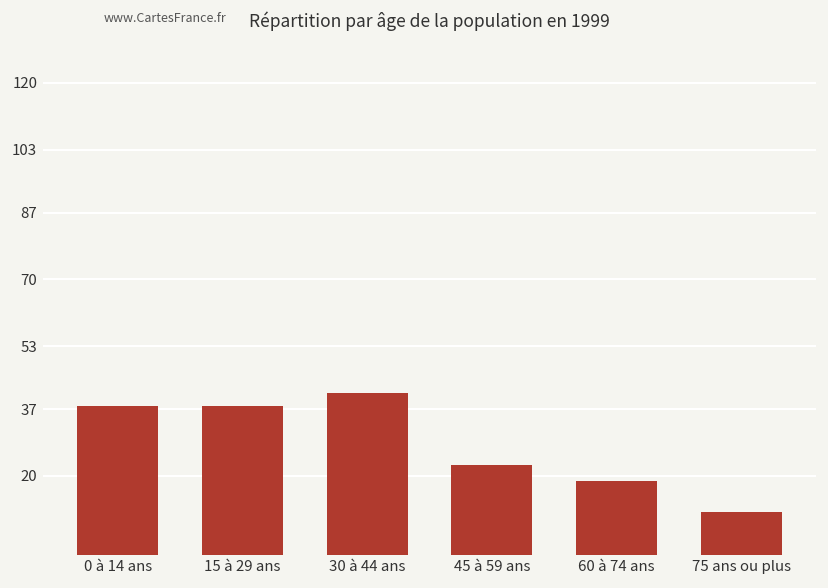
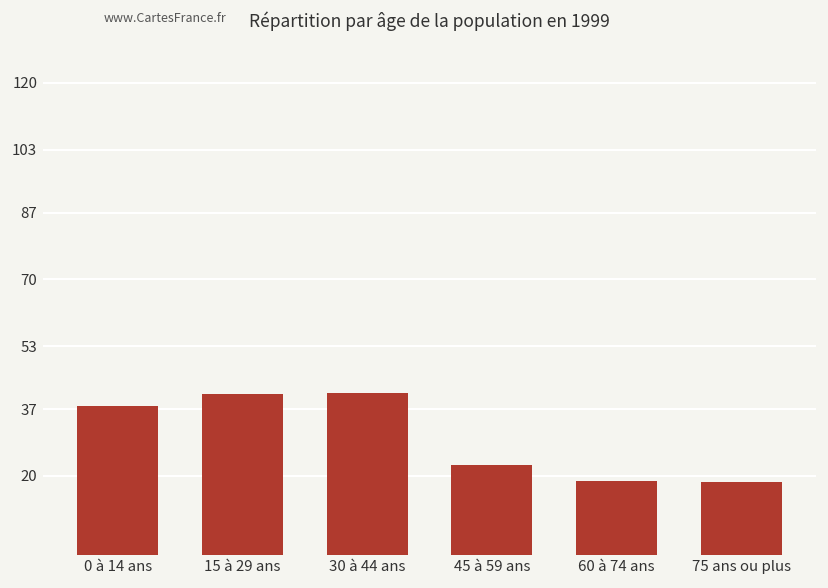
  {
    "0 à 14 ans": 38,
-   "15 à 29 ans": 38,
+   "15 à 29 ans": 41,
    "30 à 44 ans": 41,
    "45 à 59 ans": 23,
    "60 à 74 ans": 19,
-   "75 ans ou plus": 11
+   "75 ans ou plus": 18
  }
